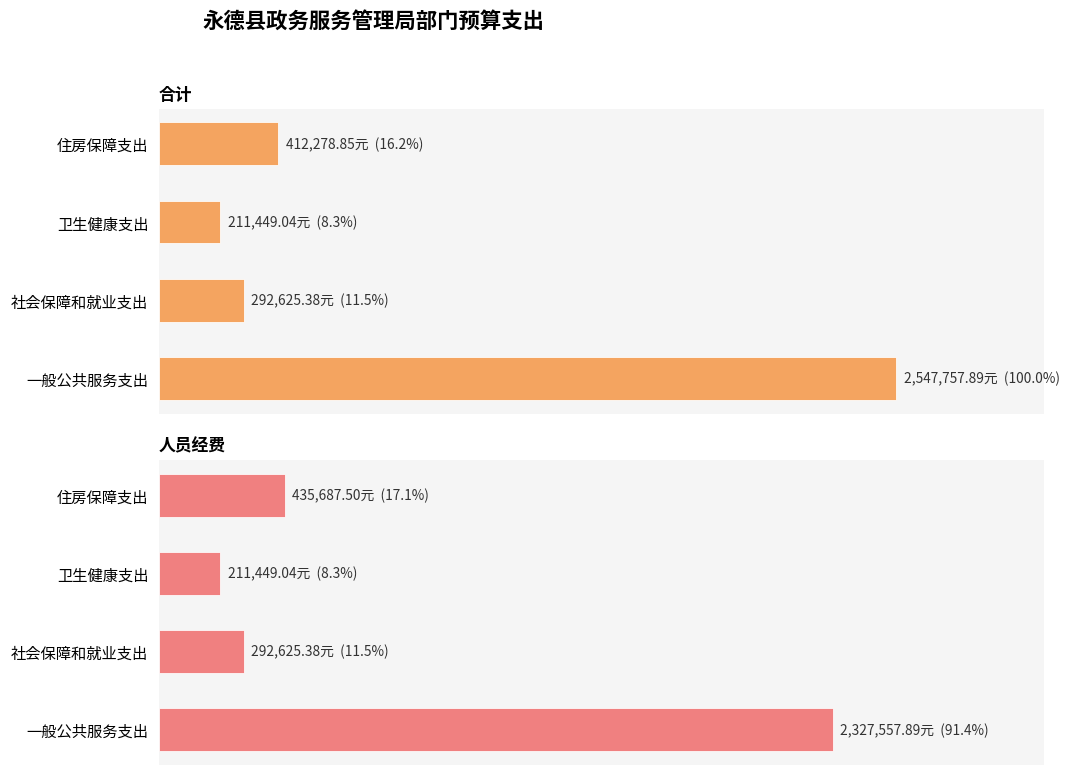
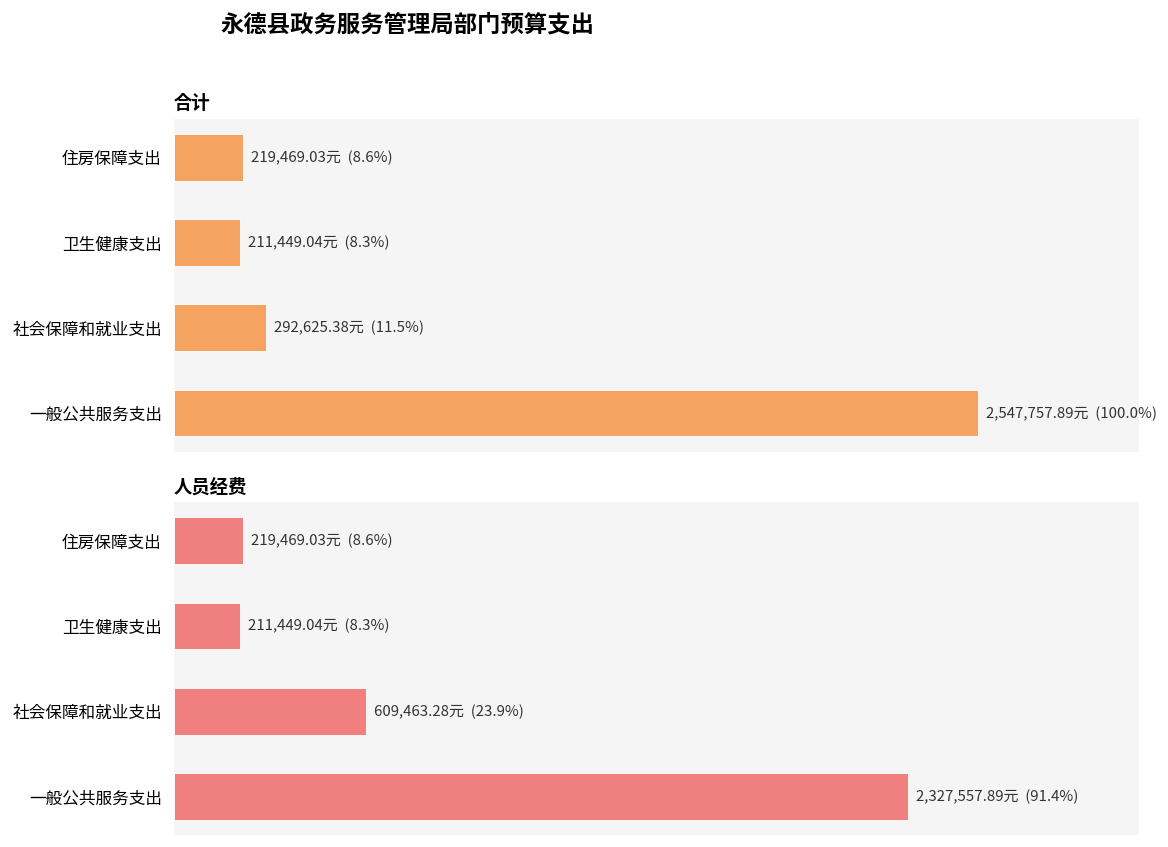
  {
    "合计": {
-     "住房保障支出": "412,278.85元 (16.2%)",
+     "住房保障支出": "219,469.03元 (8.6%)",
      "卫生健康支出": "(8.3%)",
      "社会保障和就业支出": "(11.5%)",
      "一般公共服务支出": "(100.0%)"
    },
    "人员经费": {
-     "住房保障支出": "435,687.50元 (17.1%)",
+     "住房保障支出": "219,469.03元 (8.6%)",
      "卫生健康支出": "(8.3%)",
-     "社会保障和就业支出": "292,625.38元 (11.5%)",
+     "社会保障和就业支出": "609,463.28元 (23.9%)",
      "一般公共服务支出": "(91.4%)"
    }
  }
